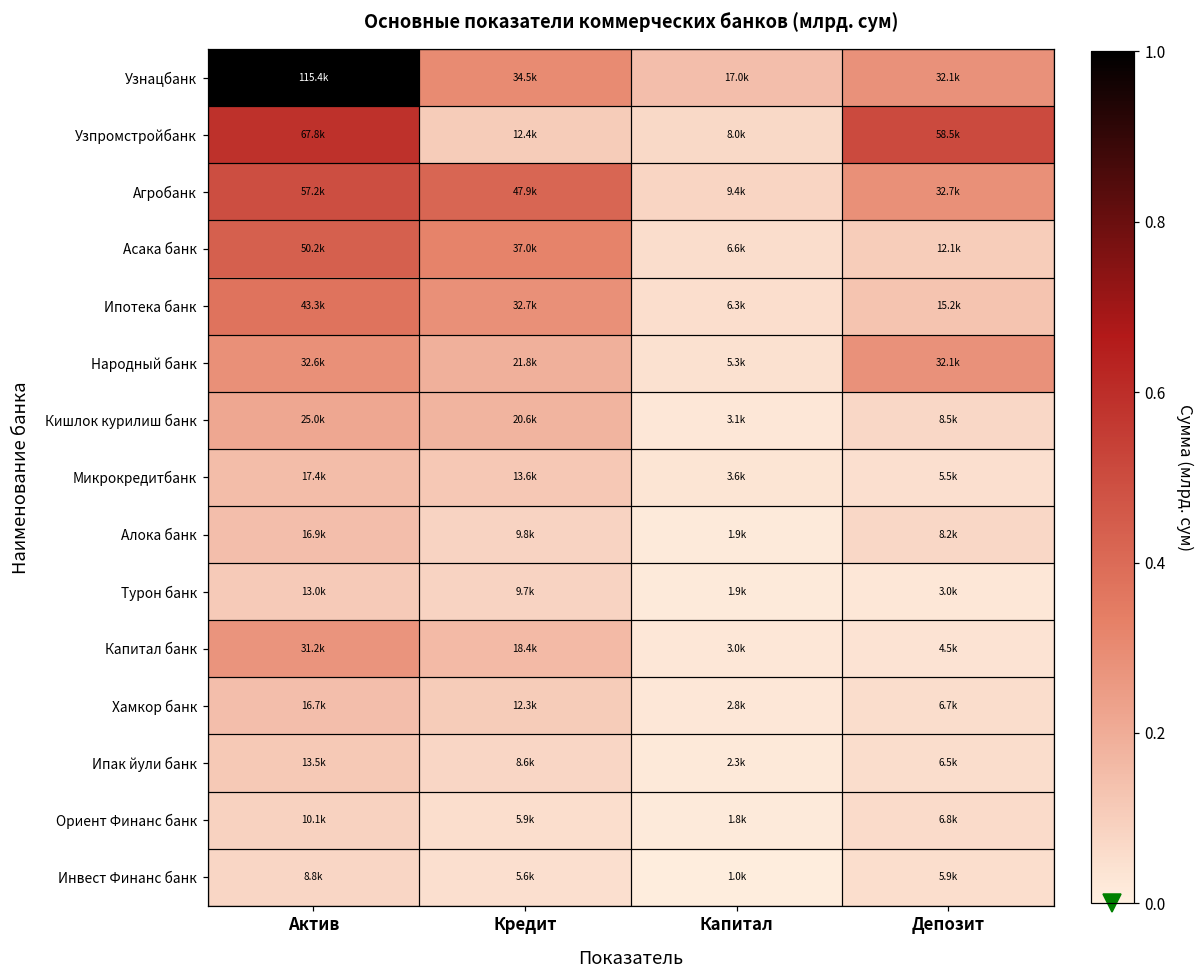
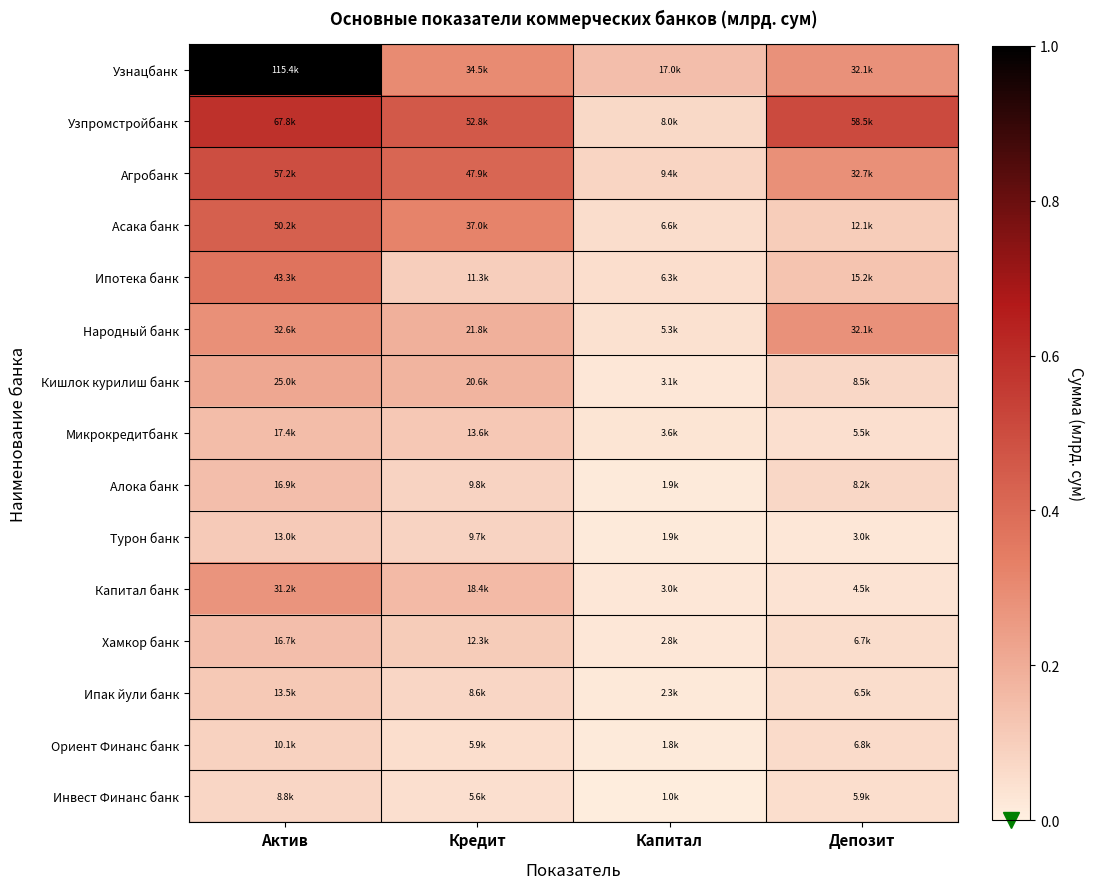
  {
    "Узнацбанк": {
      "Актив": "115.4k",
      "Кредит": "34.5k",
      "Капитал": "17.0k",
      "Депозит": "32.1k"
    },
    "Узпромстройбанк": {
      "Актив": "67.8k",
-     "Кредит": "12.4k",
+     "Кредит": "52.8k",
      "Капитал": "8.0k",
      "Депозит": "58.5k"
    },
    "Агробанк": {
      "Актив": "57.2k",
      "Кредит": "47.9k",
      "Капитал": "9.4k",
      "Депозит": "32.7k"
    },
    "Асака банк": {
      "Актив": "50.2k",
      "Кредит": "37.0k",
      "Капитал": "6.6k",
      "Депозит": "12.1k"
    },
    "Ипотека банк": {
      "Актив": "43.3k",
-     "Кредит": "32.7k",
+     "Кредит": "11.3k",
      "Капитал": "6.3k",
      "Депозит": "15.2k"
    },
    "Народный банк": {
      "Актив": "32.6k",
      "Кредит": "21.8k",
      "Капитал": "5.3k",
      "Депозит": "32.1k"
    },
    "Кишлок курилиш банк": {
      "Актив": "25.0k",
      "Кредит": "20.6k",
      "Капитал": "3.1k",
      "Депозит": "8.5k"
    },
    "Микрокредитбанк": {
      "Актив": "17.4k",
      "Кредит": "13.6k",
      "Капитал": "3.6k",
      "Депозит": "5.5k"
    },
    "Алока банк": {
      "Актив": "16.9k",
      "Кредит": "9.8k",
      "Капитал": "1.9k",
      "Депозит": "8.2k"
    },
    "Турон банк": {
      "Актив": "13.0k",
      "Кредит": "9.7k",
      "Капитал": "1.9k",
      "Депозит": "3.0k"
    },
    "Капитал банк": {
      "Актив": "31.2k",
      "Кредит": "18.4k",
      "Капитал": "3.0k",
      "Депозит": "4.5k"
    },
    "Хамкор банк": {
      "Актив": "16.7k",
      "Кредит": "12.3k",
      "Капитал": "2.8k",
      "Депозит": "6.7k"
    },
    "Ипак йули банк": {
      "Актив": "13.5k",
      "Кредит": "8.6k",
      "Капитал": "2.3k",
      "Депозит": "6.5k"
    },
    "Ориент Финанс банк": {
      "Актив": "10.1k",
      "Кредит": "5.9k",
      "Капитал": "1.8k",
      "Депозит": "6.8k"
    },
    "Инвест Финанс банк": {
      "Актив": "8.8k",
      "Кредит": "5.6k",
      "Капитал": "1.0k",
      "Депозит": "5.9k"
    }
  }
